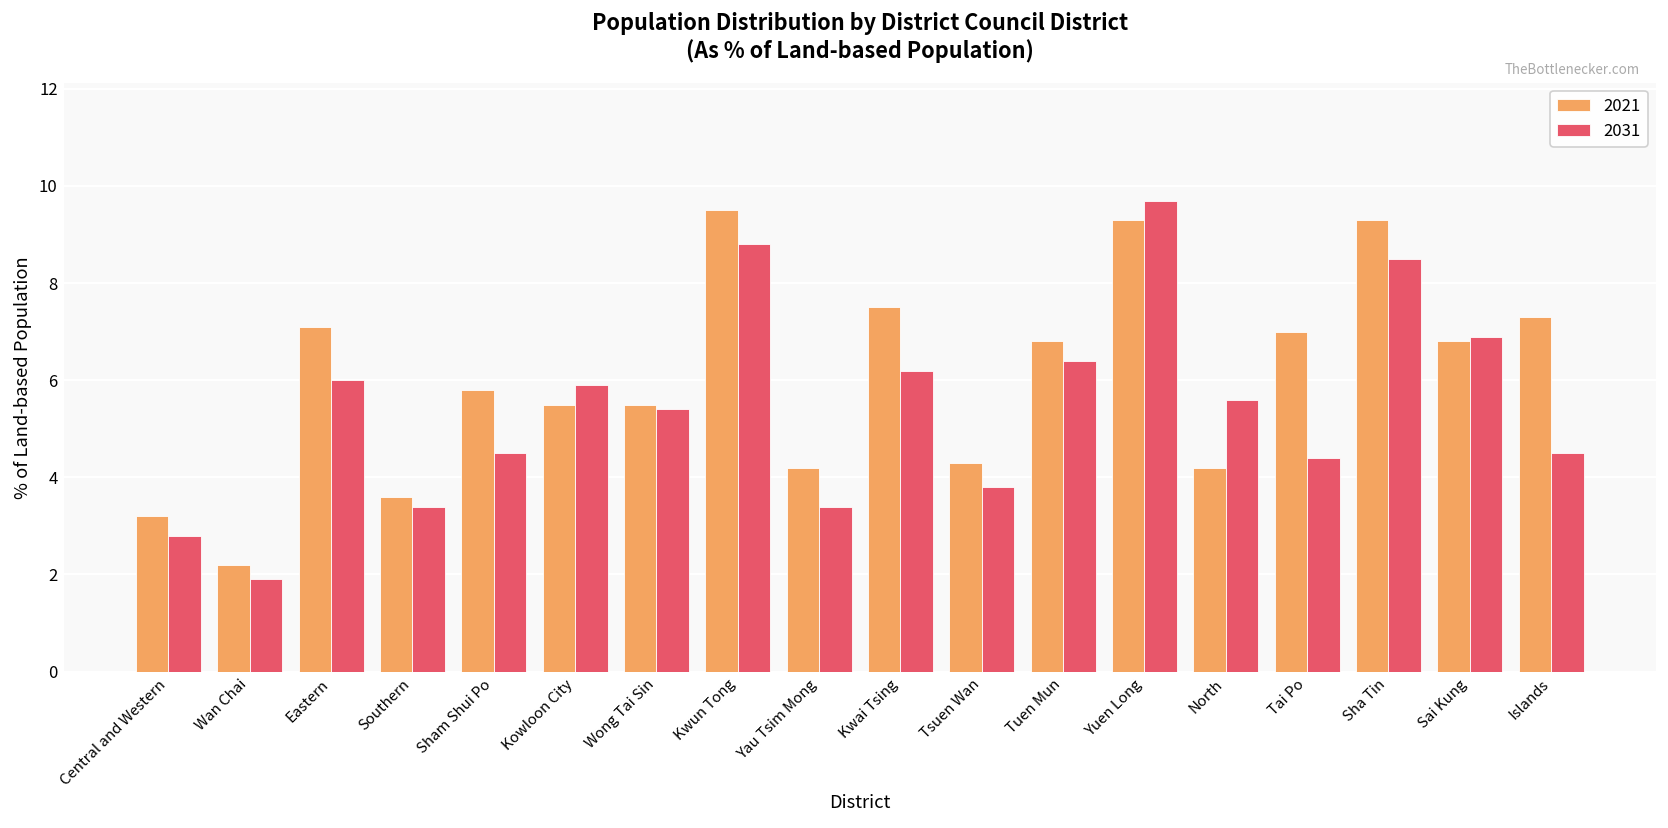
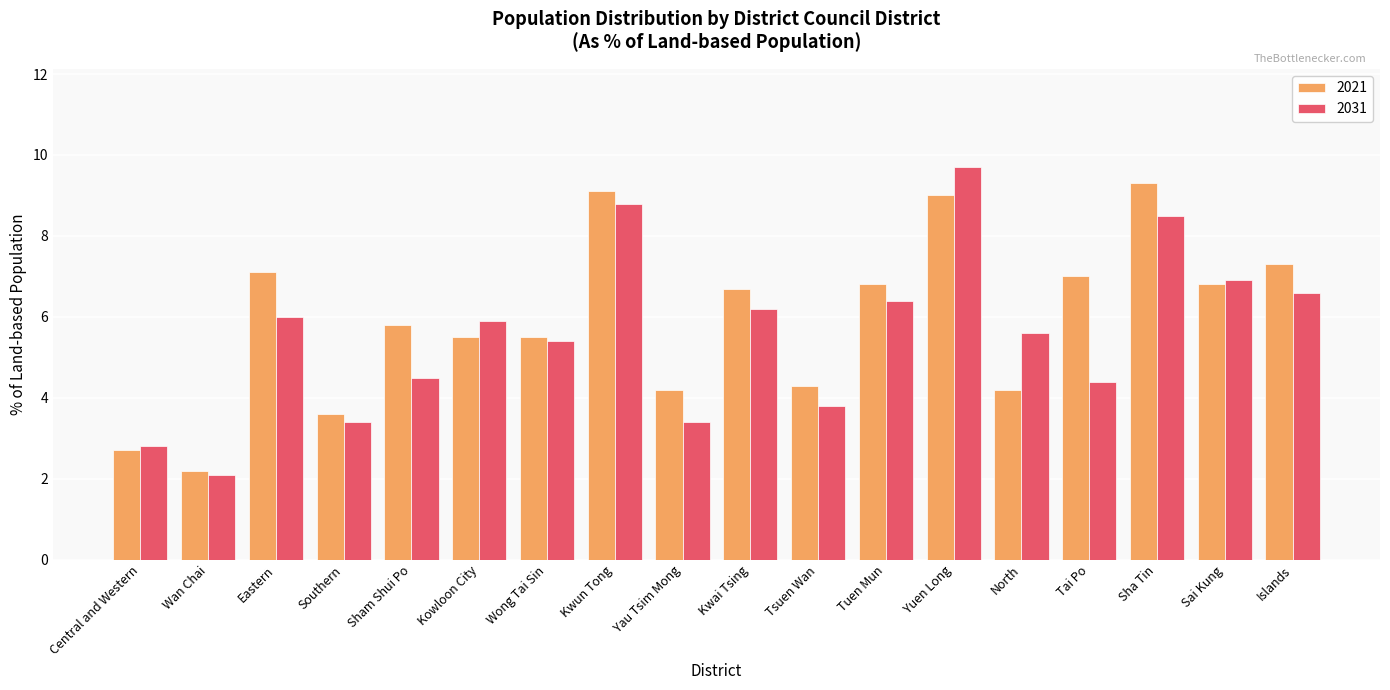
  {
    "2021": {
-     "Central and Western": 3.2,
+     "Central and Western": 2.7,
      "Wan Chai": 2.2,
      "Eastern": 7.1,
      "Southern": 3.6,
      "Sham Shui Po": 5.8,
      "Kowloon City": 5.5,
      "Wong Tai Sin": 5.5,
-     "Kwun Tong": 9.5,
+     "Kwun Tong": 9.1,
      "Yau Tsim Mong": 4.2,
-     "Kwai Tsing": 7.5,
+     "Kwai Tsing": 6.7,
      "Tsuen Wan": 4.3,
      "Tuen Mun": 6.8,
-     "Yuen Long": 9.3,
+     "Yuen Long": 9.0,
      "North": 4.2,
      "Tai Po": 7.0,
      "Sha Tin": 9.3,
      "Sai Kung": 6.8,
      "Islands": 7.3
    },
    "2031": {
      "Central and Western": 2.8,
-     "Wan Chai": 1.9,
+     "Wan Chai": 2.1,
      "Eastern": 6.0,
      "Southern": 3.4,
      "Sham Shui Po": 4.5,
      "Kowloon City": 5.9,
      "Wong Tai Sin": 5.4,
      "Kwun Tong": 8.8,
      "Yau Tsim Mong": 3.4,
      "Kwai Tsing": 6.2,
      "Tsuen Wan": 3.8,
      "Tuen Mun": 6.4,
      "Yuen Long": 9.7,
      "North": 5.6,
      "Tai Po": 4.4,
      "Sha Tin": 8.5,
      "Sai Kung": 6.9,
-     "Islands": 4.5
+     "Islands": 6.6
    }
  }
